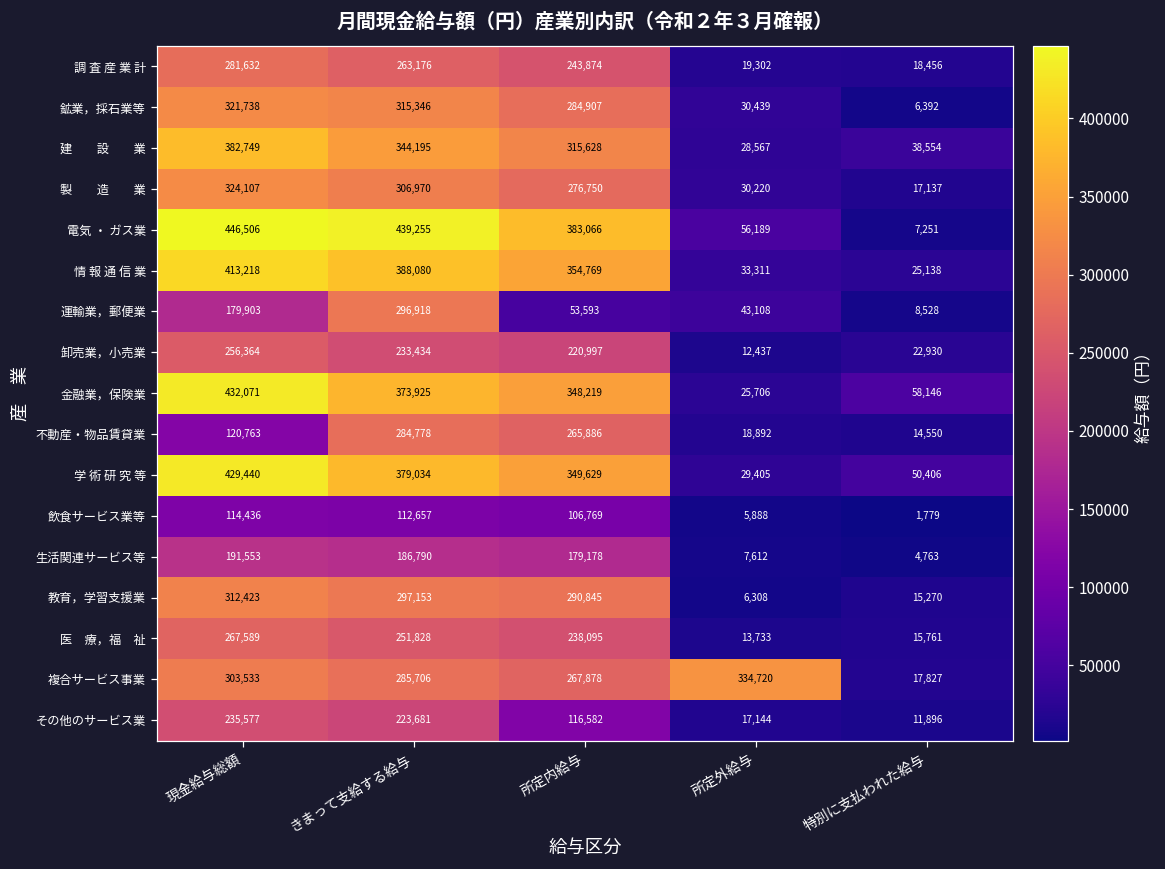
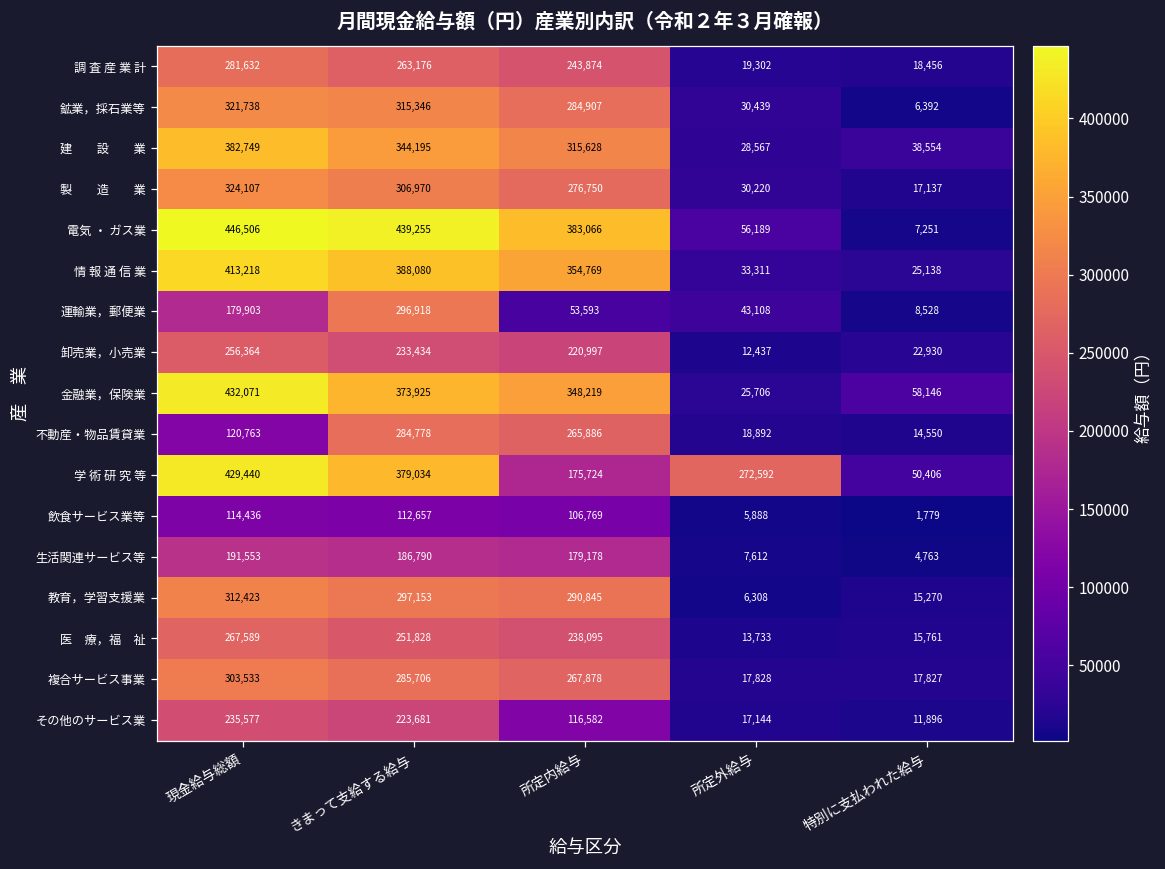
  {
    "調 査 産 業 計": {
      "現金給与総額": "281,632",
      "きまって支給する給与": "263,176",
      "所定内給与": "243,874",
      "所定外給与": "19,302",
      "特別に支払われた給与": "18,456"
    },
    "鉱業，採石業等": {
      "現金給与総額": "321,738",
      "きまって支給する給与": "315,346",
      "所定内給与": "284,907",
      "所定外給与": "30,439",
      "特別に支払われた給与": "6,392"
    },
    "建 設 業": {
      "現金給与総額": "382,749",
      "きまって支給する給与": "344,195",
      "所定内給与": "315,628",
      "所定外給与": "28,567",
      "特別に支払われた給与": "38,554"
    },
    "製 造 業": {
      "現金給与総額": "324,107",
      "きまって支給する給与": "306,970",
      "所定内給与": "276,750",
      "所定外給与": "30,220",
      "特別に支払われた給与": "17,137"
    },
    "電気 ・ ガス業": {
      "現金給与総額": "446,506",
      "きまって支給する給与": "439,255",
      "所定内給与": "383,066",
      "所定外給与": "56,189",
      "特別に支払われた給与": "7,251"
    },
    "情 報 通 信 業": {
      "現金給与総額": "413,218",
      "きまって支給する給与": "388,080",
      "所定内給与": "354,769",
      "所定外給与": "33,311",
      "特別に支払われた給与": "25,138"
    },
    "運輸業，郵便業": {
      "現金給与総額": "179,903",
      "きまって支給する給与": "296,918",
      "所定内給与": "53,593",
      "所定外給与": "43,108",
      "特別に支払われた給与": "8,528"
    },
    "卸売業，小売業": {
      "現金給与総額": "256,364",
      "きまって支給する給与": "233,434",
      "所定内給与": "220,997",
      "所定外給与": "12,437",
      "特別に支払われた給与": "22,930"
    },
    "金融業，保険業": {
      "現金給与総額": "432,071",
      "きまって支給する給与": "373,925",
      "所定内給与": "348,219",
      "所定外給与": "25,706",
      "特別に支払われた給与": "58,146"
    },
    "不動産・物品賃貸業": {
      "現金給与総額": "120,763",
      "きまって支給する給与": "284,778",
      "所定内給与": "265,886",
      "所定外給与": "18,892",
      "特別に支払われた給与": "14,550"
    },
    "学 術 研 究 等": {
      "現金給与総額": "429,440",
      "きまって支給する給与": "379,034",
-     "所定内給与": "349,629",
-     "所定外給与": "29,405",
+     "所定内給与": "175,724",
+     "所定外給与": "272,592",
      "特別に支払われた給与": "50,406"
    },
    "飲食サービス業等": {
      "現金給与総額": "114,436",
      "きまって支給する給与": "112,657",
      "所定内給与": "106,769",
      "所定外給与": "5,888",
      "特別に支払われた給与": "1,779"
    },
    "生活関連サービス等": {
      "現金給与総額": "191,553",
      "きまって支給する給与": "186,790",
      "所定内給与": "179,178",
      "所定外給与": "7,612",
      "特別に支払われた給与": "4,763"
    },
    "教育，学習支援業": {
      "現金給与総額": "312,423",
      "きまって支給する給与": "297,153",
      "所定内給与": "290,845",
      "所定外給与": "6,308",
      "特別に支払われた給与": "15,270"
    },
    "医 療，福 祉": {
      "現金給与総額": "267,589",
      "きまって支給する給与": "251,828",
      "所定内給与": "238,095",
      "所定外給与": "13,733",
      "特別に支払われた給与": "15,761"
    },
    "複合サービス事業": {
      "現金給与総額": "303,533",
      "きまって支給する給与": "285,706",
      "所定内給与": "267,878",
-     "所定外給与": "334,720",
+     "所定外給与": "17,828",
      "特別に支払われた給与": "17,827"
    },
    "その他のサービス業": {
      "現金給与総額": "235,577",
      "きまって支給する給与": "223,681",
      "所定内給与": "116,582",
      "所定外給与": "17,144",
      "特別に支払われた給与": "11,896"
    }
  }
